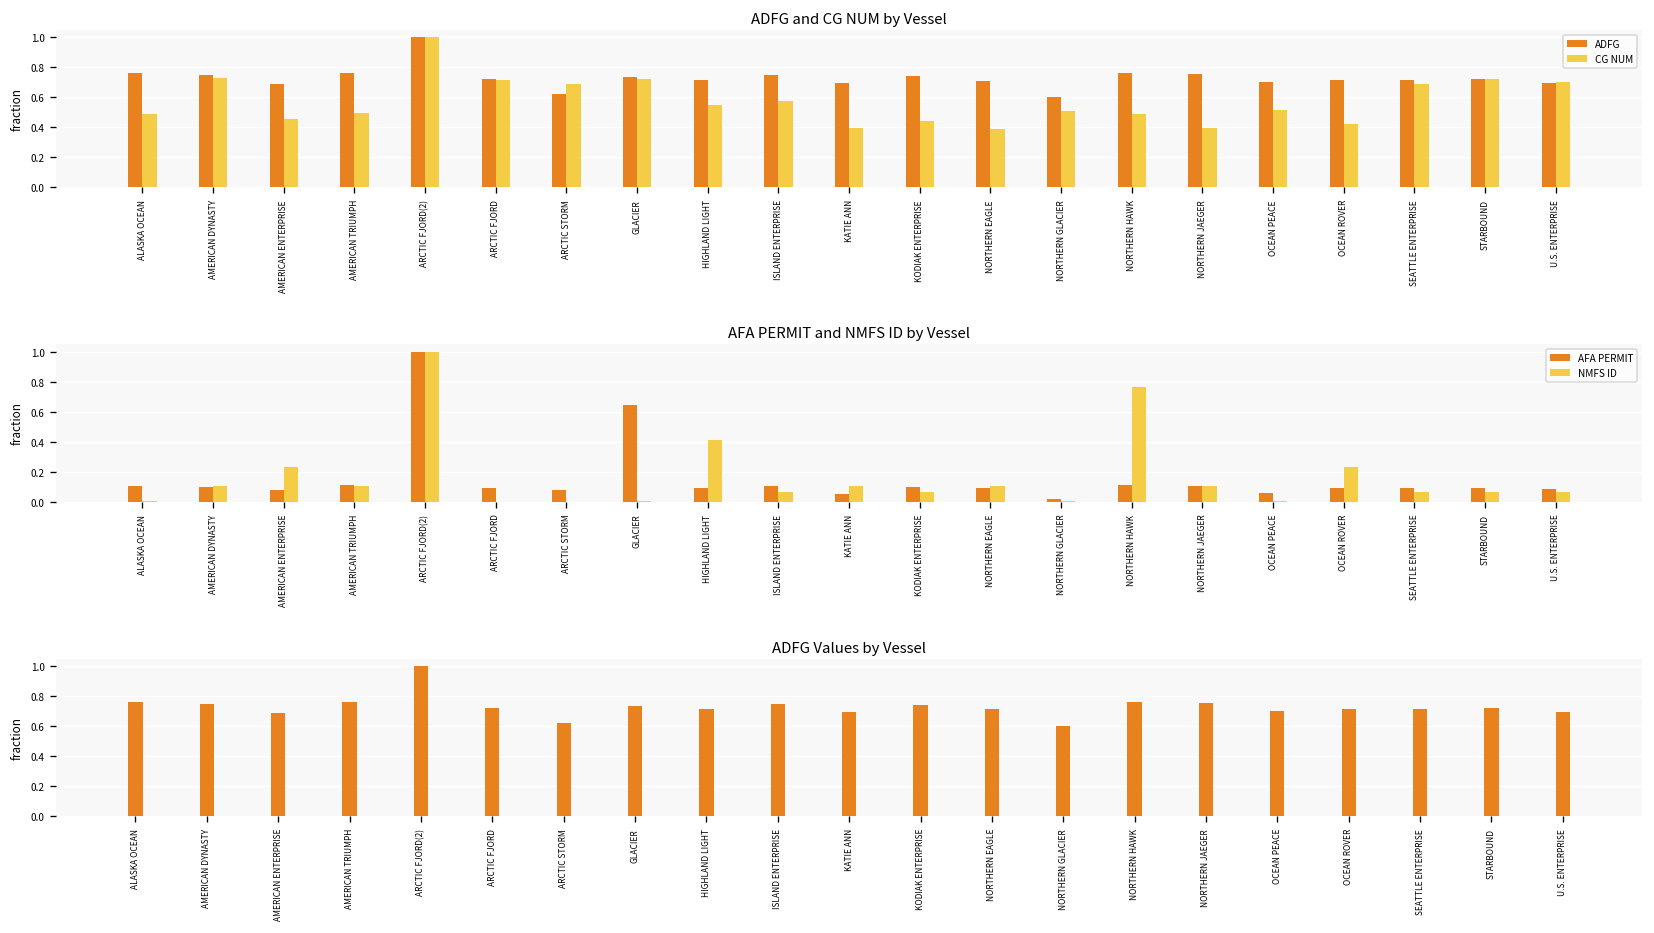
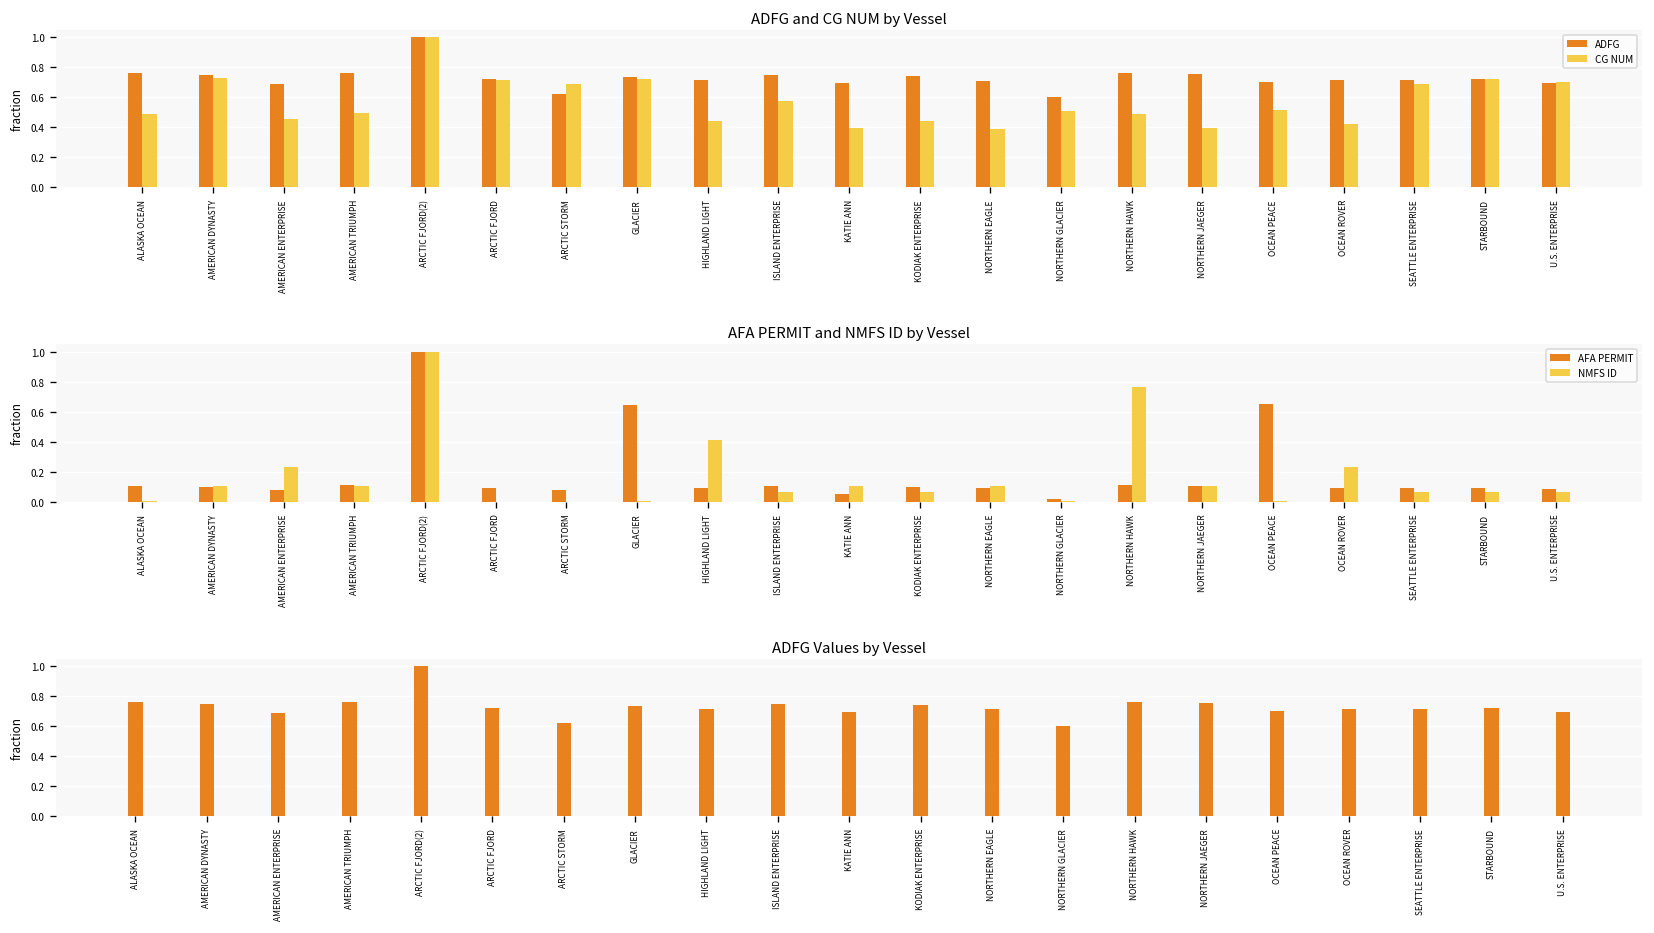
  {
    "ADFG and CG NUM by Vessel": {
      "ADFG": {
        "ALASKA OCEAN": 0.76,
        "AMERICAN DYNASTY": 0.75,
        "AMERICAN ENTERPRISE": 0.69,
        "AMERICAN TRIUMPH": 0.76,
        "ARCTIC FJORD(2)": 1.00,
        "ARCTIC FJORD": 0.72,
        "ARCTIC STORM": 0.62,
        "GLACIER": 0.74,
        "HIGHLAND LIGHT": 0.72,
        "ISLAND ENTERPRISE": 0.75,
        "KATIE ANN": 0.69,
        "KODIAK ENTERPRISE": 0.74,
        "NORTHERN EAGLE": 0.71,
        "NORTHERN GLACIER": 0.60,
        "NORTHERN HAWK": 0.76,
        "NORTHERN JAEGER": 0.76,
        "OCEAN PEACE": 0.70,
        "OCEAN ROVER": 0.72,
        "SEATTLE ENTERPRISE": 0.71,
        "STARBOUND": 0.72,
        "U.S. ENTERPRISE": 0.69
      },
      "CG NUM": {
        "ALASKA OCEAN": 0.49,
        "AMERICAN DYNASTY": 0.73,
        "AMERICAN ENTERPRISE": 0.45,
        "AMERICAN TRIUMPH": 0.49,
        "ARCTIC FJORD(2)": 1.00,
        "ARCTIC FJORD": 0.72,
        "ARCTIC STORM": 0.69,
        "GLACIER": 0.72,
-       "HIGHLAND LIGHT": 0.55,
+       "HIGHLAND LIGHT": 0.44,
        "ISLAND ENTERPRISE": 0.57,
        "KATIE ANN": 0.40,
        "KODIAK ENTERPRISE": 0.44,
        "NORTHERN EAGLE": 0.39,
        "NORTHERN GLACIER": 0.51,
        "NORTHERN HAWK": 0.49,
        "NORTHERN JAEGER": 0.40,
        "OCEAN PEACE": 0.52,
        "OCEAN ROVER": 0.42,
        "SEATTLE ENTERPRISE": 0.69,
        "STARBOUND": 0.72,
        "U.S. ENTERPRISE": 0.70
      }
    },
    "AFA PERMIT and NMFS ID by Vessel": {
      "AFA PERMIT": {
        "ALASKA OCEAN": 0.11,
        "AMERICAN DYNASTY": 0.10,
        "AMERICAN ENTERPRISE": 0.08,
        "AMERICAN TRIUMPH": 0.11,
        "ARCTIC FJORD(2)": 1.00,
        "ARCTIC FJORD": 0.09,
        "ARCTIC STORM": 0.08,
        "GLACIER": 0.64,
        "HIGHLAND LIGHT": 0.09,
        "ISLAND ENTERPRISE": 0.11,
        "KATIE ANN": 0.06,
        "KODIAK ENTERPRISE": 0.10,
        "NORTHERN EAGLE": 0.09,
        "NORTHERN HAWK": 0.11,
        "NORTHERN JAEGER": 0.11,
-       "OCEAN PEACE": 0.06,
+       "OCEAN PEACE": 0.65,
        "OCEAN ROVER": 0.10,
        "SEATTLE ENTERPRISE": 0.09,
        "STARBOUND": 0.09,
        "U.S. ENTERPRISE": 0.08
      },
      "NMFS ID": {
        "AMERICAN DYNASTY": 0.11,
        "AMERICAN ENTERPRISE": 0.23,
        "AMERICAN TRIUMPH": 0.11,
        "ARCTIC FJORD(2)": 1.00,
        "HIGHLAND LIGHT": 0.41,
        "ISLAND ENTERPRISE": 0.07,
        "KATIE ANN": 0.11,
        "KODIAK ENTERPRISE": 0.07,
        "NORTHERN EAGLE": 0.11,
        "NORTHERN HAWK": 0.76,
        "NORTHERN JAEGER": 0.11,
        "OCEAN ROVER": 0.23,
        "SEATTLE ENTERPRISE": 0.07,
        "STARBOUND": 0.07,
        "U.S. ENTERPRISE": 0.07
      }
    },
    "ADFG Values by Vessel": {
      "ALASKA OCEAN": 0.76,
      "AMERICAN DYNASTY": 0.75,
      "AMERICAN ENTERPRISE": 0.69,
      "AMERICAN TRIUMPH": 0.76,
      "ARCTIC FJORD(2)": 1.00,
      "ARCTIC FJORD": 0.72,
      "ARCTIC STORM": 0.62,
      "GLACIER": 0.74,
      "HIGHLAND LIGHT": 0.72,
      "ISLAND ENTERPRISE": 0.75,
      "KATIE ANN": 0.69,
      "KODIAK ENTERPRISE": 0.74,
      "NORTHERN EAGLE": 0.71,
      "NORTHERN GLACIER": 0.60,
      "NORTHERN HAWK": 0.76,
      "NORTHERN JAEGER": 0.76,
      "OCEAN PEACE": 0.70,
      "OCEAN ROVER": 0.72,
      "SEATTLE ENTERPRISE": 0.71,
      "STARBOUND": 0.72,
      "U.S. ENTERPRISE": 0.69
    }
  }
